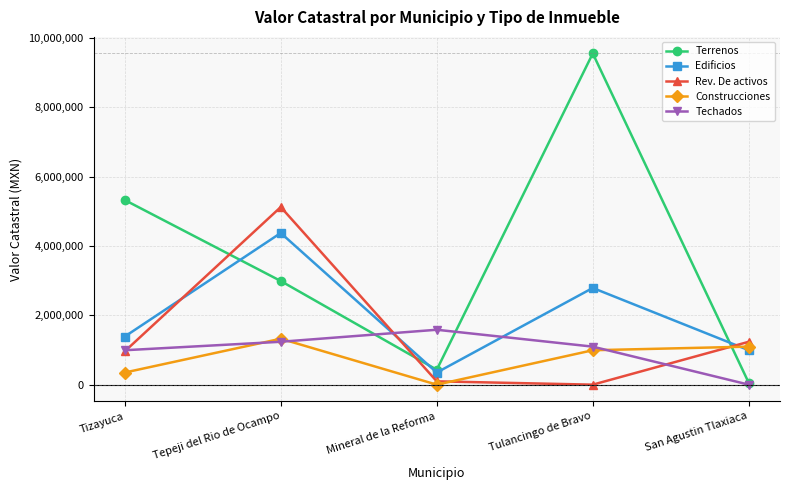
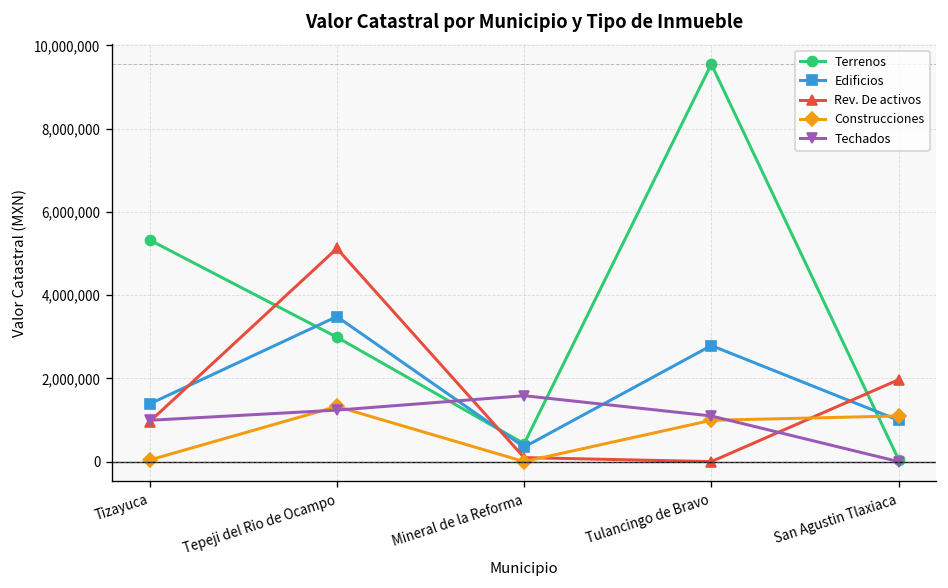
  {
    "Terrenos": {
      "Tizayuca": "5,300,000",
      "Tepeji del Rio de Ocampo": "3,000,000",
      "Mineral de la Reforma": "400,000",
      "Tulancingo de Bravo": "9,500,000"
    },
    "Edificios": {
      "Tizayuca": "1,400,000",
-     "Tepeji del Rio de Ocampo": "4,400,000",
+     "Tepeji del Rio de Ocampo": "3,500,000",
      "Mineral de la Reforma": "400,000",
      "Tulancingo de Bravo": "2,800,000",
      "San Agustin Tlaxiaca": "1,000,000"
    },
    "Rev. De activos": {
      "Tepeji del Rio de Ocampo": "5,100,000",
      "Mineral de la Reforma": "100,000",
      "Tulancingo de Bravo": "0",
-     "San Agustin Tlaxiaca": "1,200,000"
+     "San Agustin Tlaxiaca": "2,000,000"
    },
    "Construcciones": {
-     "Tizayuca": "400,000",
+     "Tizayuca": "0",
      "Tepeji del Rio de Ocampo": "1,300,000",
      "Mineral de la Reforma": "0",
      "Tulancingo de Bravo": "1,000,000",
      "San Agustin Tlaxiaca": "1,100,000"
    },
    "Techados": {
      "Tepeji del Rio de Ocampo": "1,200,000",
      "Mineral de la Reforma": "1,600,000",
      "Tulancingo de Bravo": "1,100,000"
    }
  }
